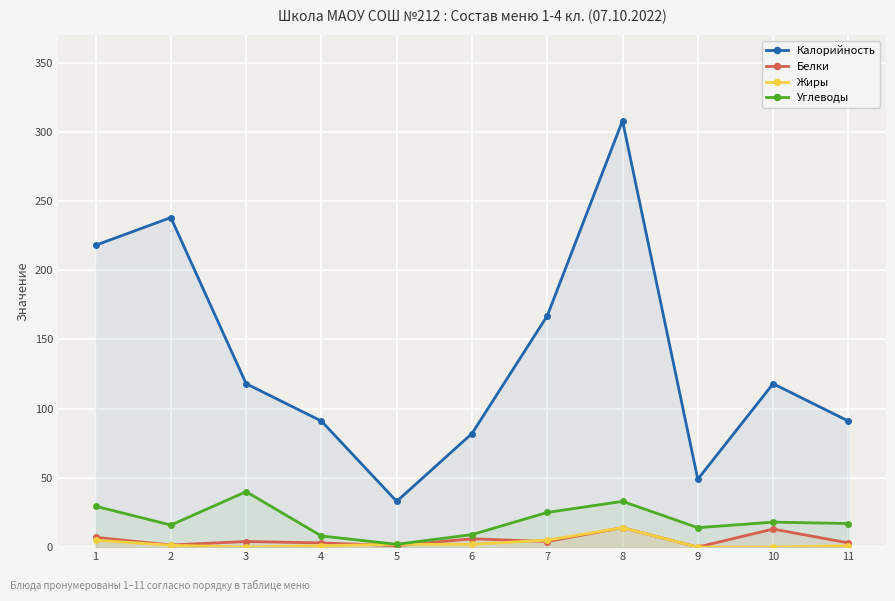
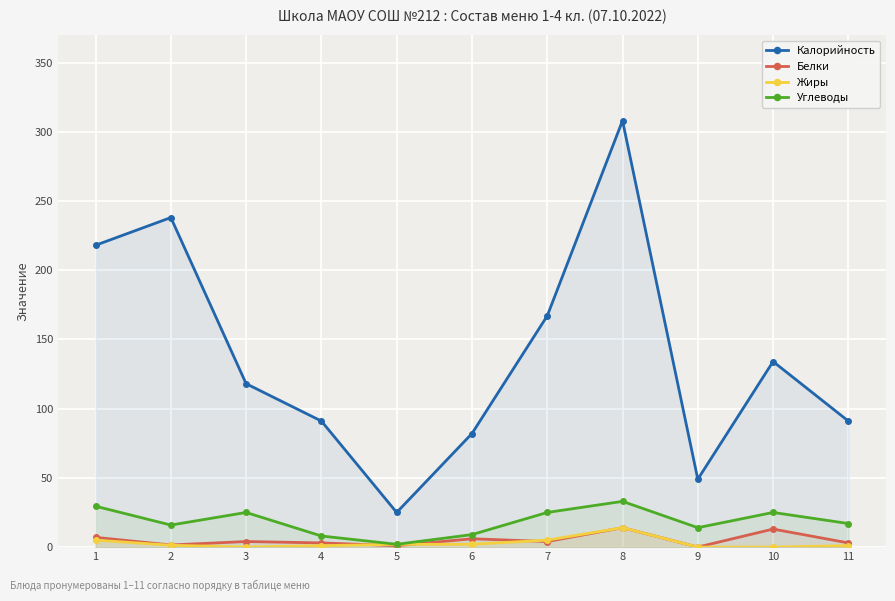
  {
    "Калорийность": {
      "1": 218,
      "2": 238,
      "3": 118,
      "4": 91,
-     "5": 33,
+     "5": 25,
      "6": 82,
      "7": 167,
      "8": 308,
      "9": 49,
-     "10": 118,
+     "10": 134,
      "11": 91
    },
    "Белки": {
      "1": 7,
      "3": 4,
      "4": 3,
      "6": 6,
      "10": 13,
      "11": 3
    },
    "Жиры": {
      "1": 5,
      "3": 0,
      "4": 1,
      "6": 2,
      "10": 0,
      "11": 1
    },
    "Углеводы": {
      "1": 30,
      "2": 16,
-     "3": 40,
+     "3": 25,
      "4": 8,
      "6": 9,
      "7": 25,
      "8": 33,
      "9": 14,
-     "10": 18,
+     "10": 25,
      "11": 17
    }
  }
